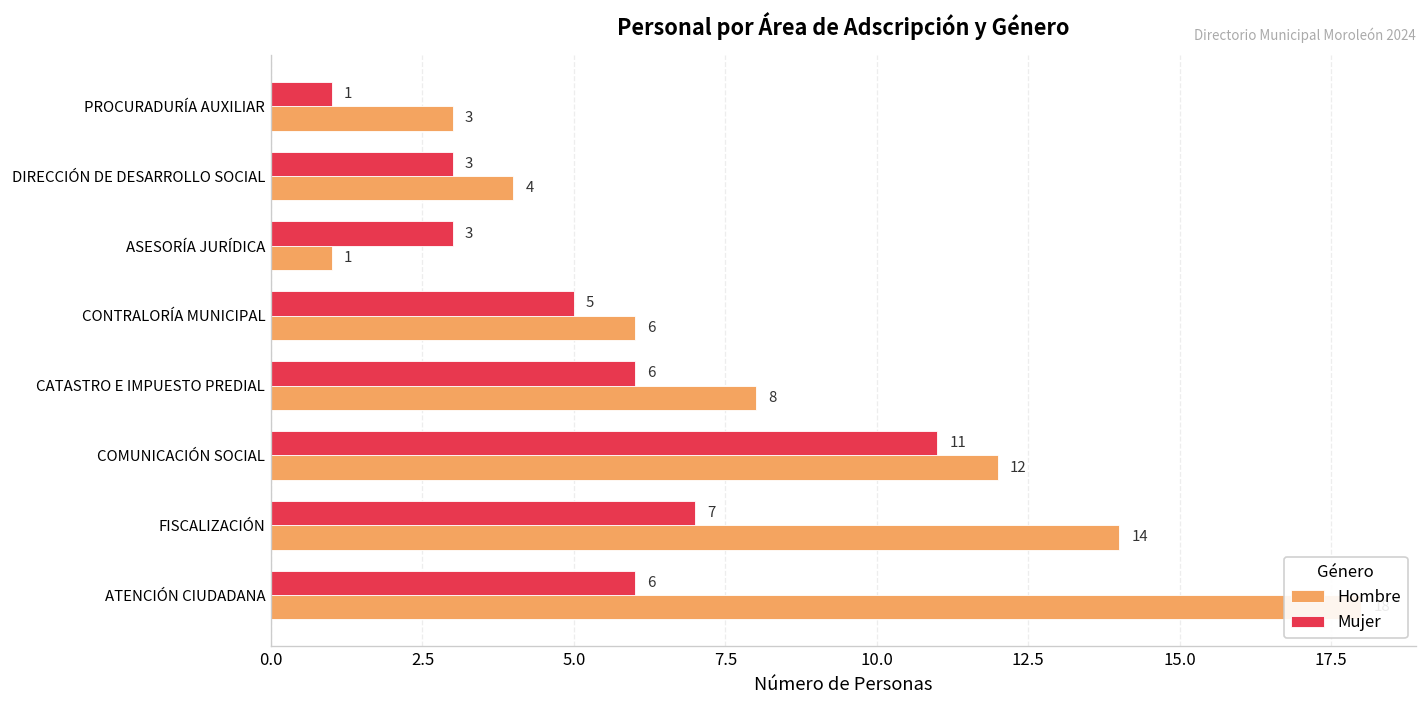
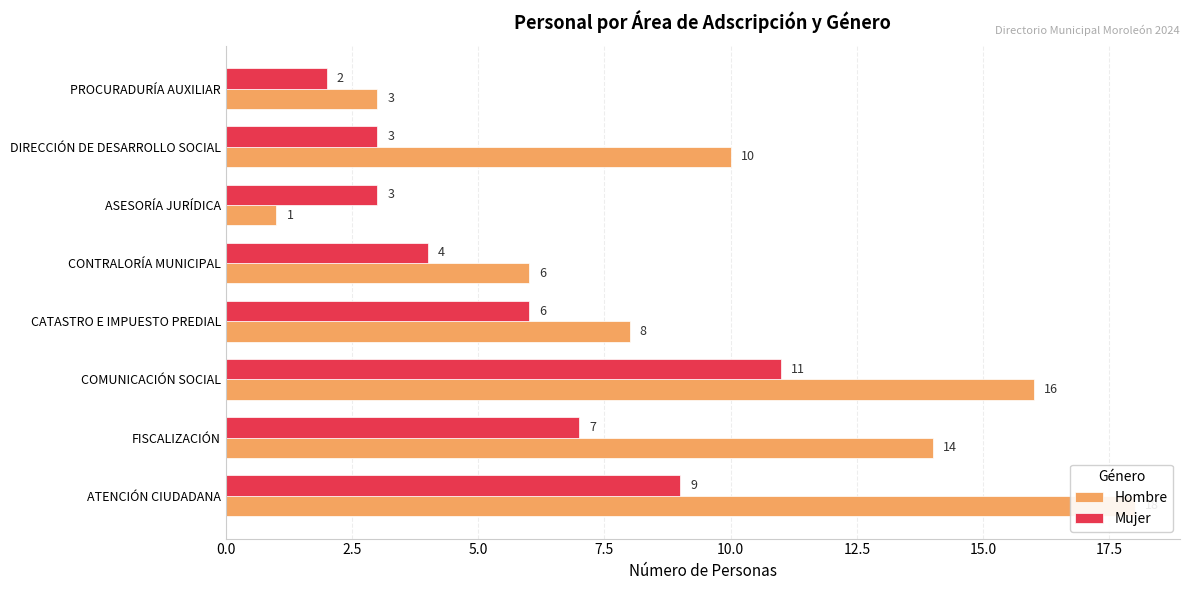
  {
    "Hombre": {
      "PROCURADURÍA AUXILIAR": 3,
-     "DIRECCIÓN DE DESARROLLO SOCIAL": 4,
+     "DIRECCIÓN DE DESARROLLO SOCIAL": 10,
      "ASESORÍA JURÍDICA": 1,
      "CONTRALORÍA MUNICIPAL": 6,
      "CATASTRO E IMPUESTO PREDIAL": 8,
-     "COMUNICACIÓN SOCIAL": 12,
+     "COMUNICACIÓN SOCIAL": 16,
      "FISCALIZACIÓN": 14
    },
    "Mujer": {
-     "PROCURADURÍA AUXILIAR": 1,
+     "PROCURADURÍA AUXILIAR": 2,
      "DIRECCIÓN DE DESARROLLO SOCIAL": 3,
      "ASESORÍA JURÍDICA": 3,
-     "CONTRALORÍA MUNICIPAL": 5,
+     "CONTRALORÍA MUNICIPAL": 4,
      "CATASTRO E IMPUESTO PREDIAL": 6,
      "COMUNICACIÓN SOCIAL": 11,
      "FISCALIZACIÓN": 7,
-     "ATENCIÓN CIUDADANA": 6
+     "ATENCIÓN CIUDADANA": 9
    }
  }
